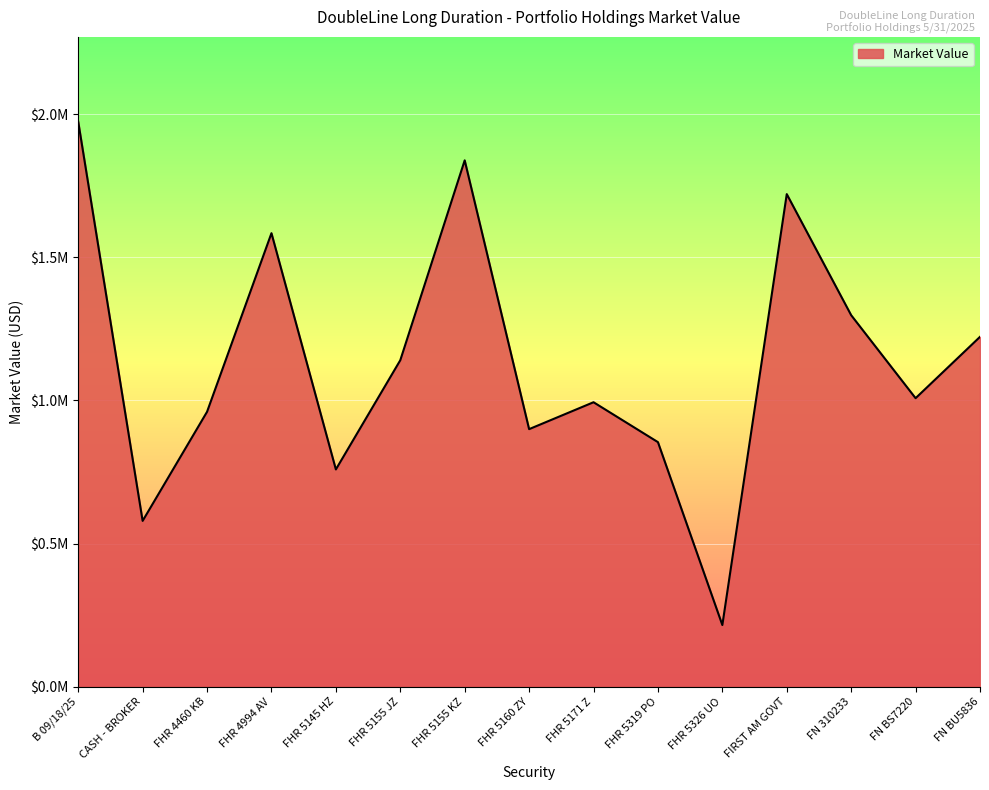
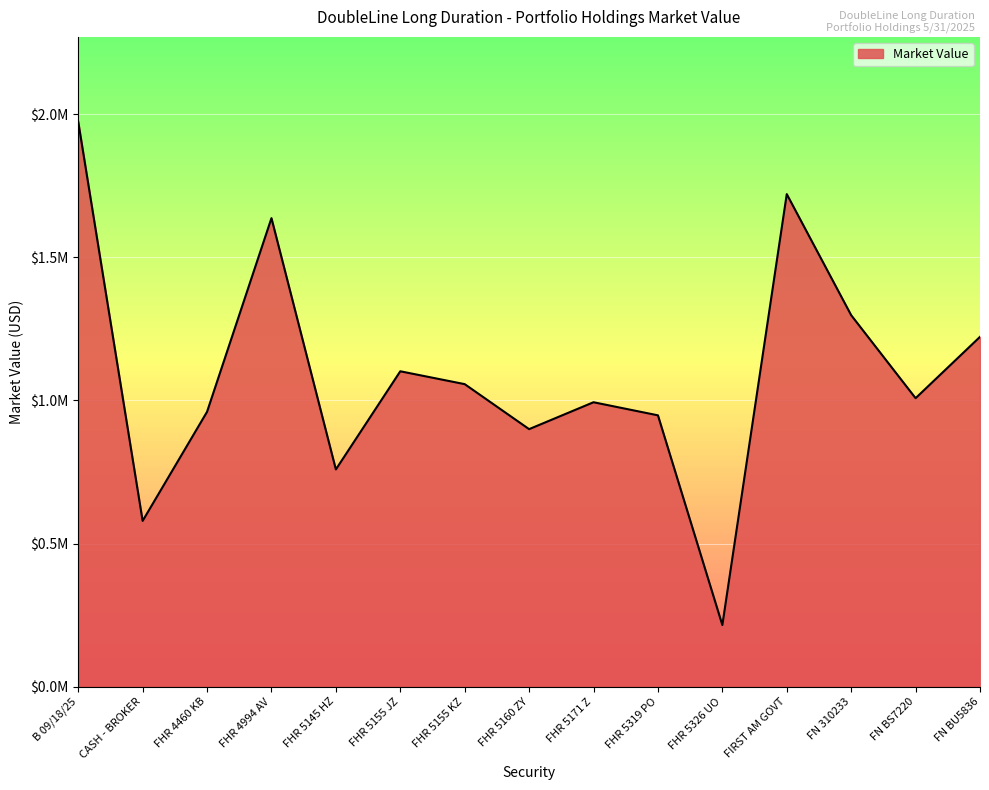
  {
    "B 09/18/25": "$1970000",
    "CASH - BROKER": "$580000",
    "FHR 4460 KB": "$960000",
-   "FHR 4994 AV": "$1580000",
+   "FHR 4994 AV": "$1640000",
    "FHR 5145 HZ": "$760000",
-   "FHR 5155 JZ": "$1140000",
-   "FHR 5155 KZ": "$1840000",
+   "FHR 5155 JZ": "$1100000",
+   "FHR 5155 KZ": "$1060000",
    "FHR 5160 ZY": "$900000",
    "FHR 5171 Z": "$990000",
-   "FHR 5319 PO": "$850000",
+   "FHR 5319 PO": "$950000",
    "FHR 5326 UO": "$220000",
    "FIRST AM GOVT": "$1720000",
    "FN 310233": "$1300000",
    "FN BS7220": "$1010000",
    "FN BU5836": "$1220000"
  }
